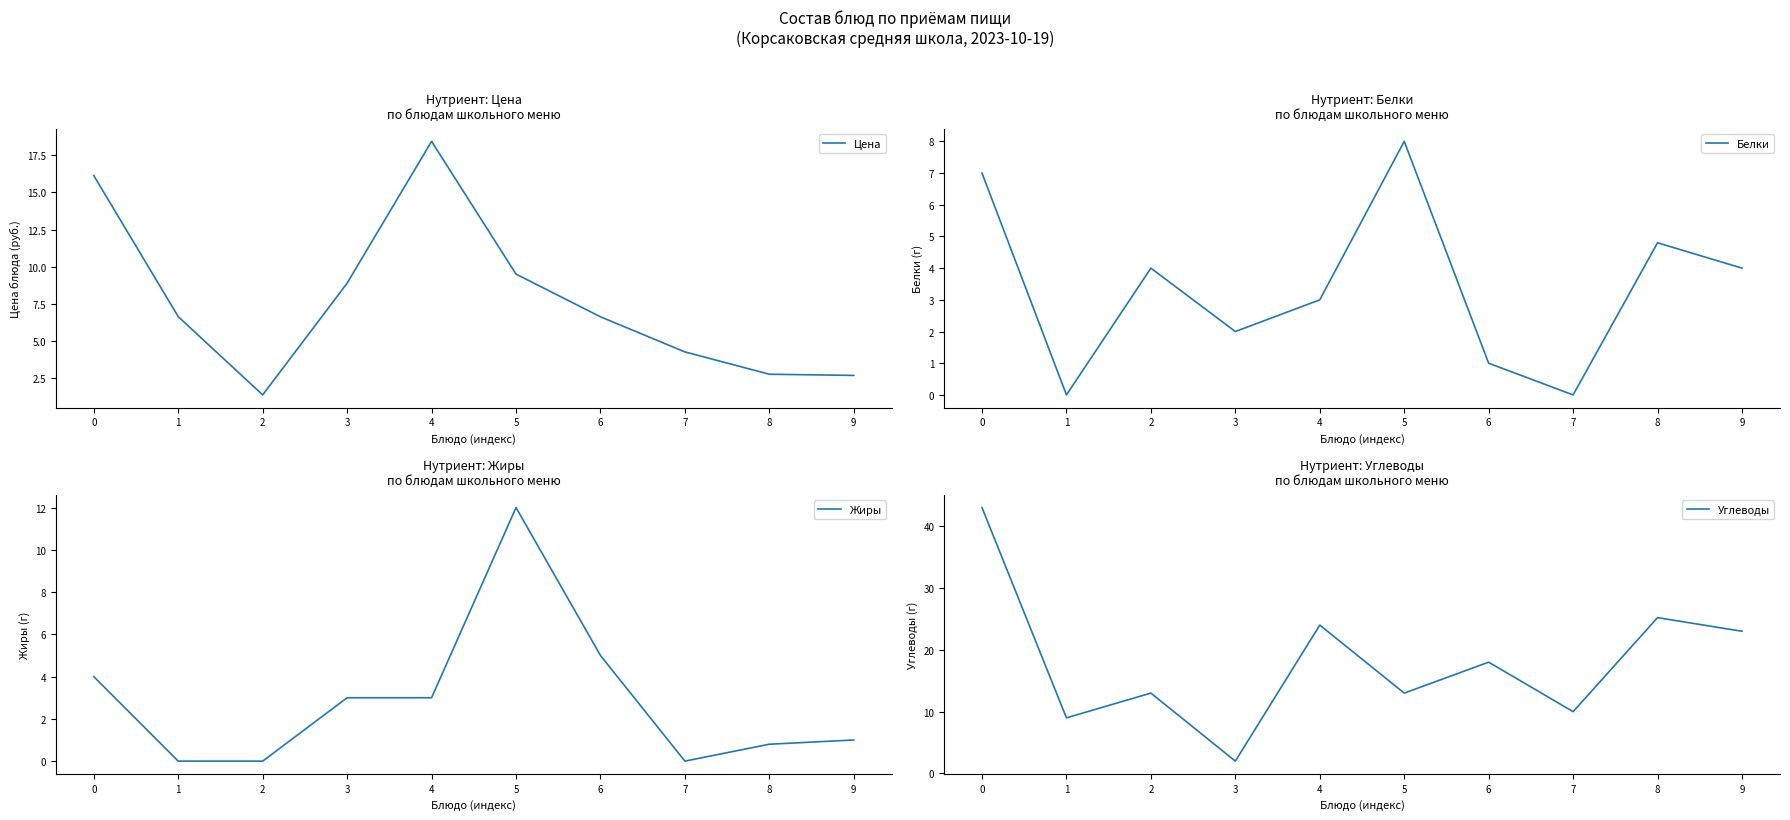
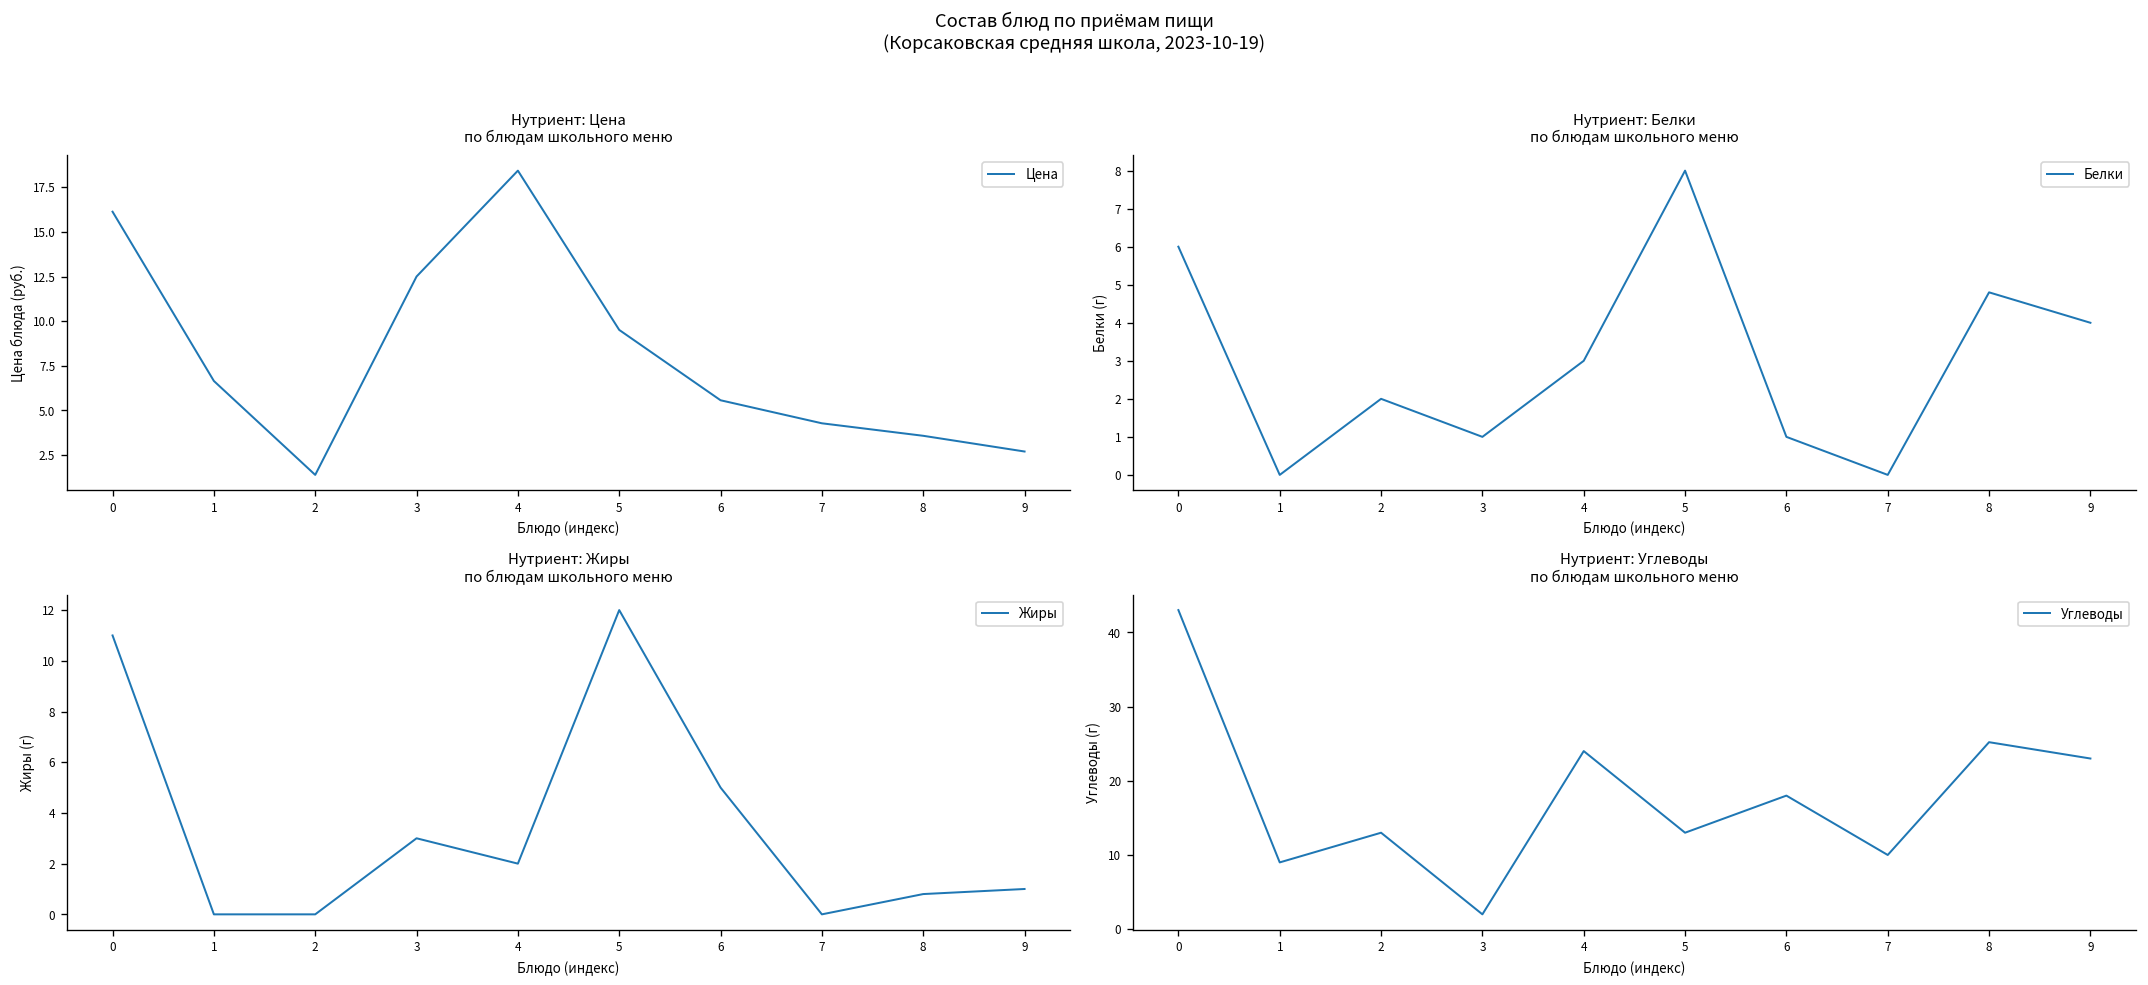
  {
    "Нутриент: Цена по блюдам школьного меню": {
      "0": 16.1,
      "1": 6.7,
      "2": 1.4,
-     "3": 8.9,
+     "3": 12.5,
      "4": 18.4,
      "5": 9.5,
-     "6": 6.6,
+     "6": 5.6,
      "7": 4.3,
-     "8": 2.8,
+     "8": 3.6,
      "9": 2.7
    },
    "Нутриент: Белки по блюдам школьного меню": {
-     "0": 7,
+     "0": 6,
      "1": 0,
-     "2": 4,
-     "3": 2,
+     "2": 2,
+     "3": 1,
      "4": 3,
      "5": 8,
      "6": 1,
      "7": 0,
      "8": 4.8,
      "9": 4
    },
    "Нутриент: Жиры по блюдам школьного меню": {
-     "0": 4,
+     "0": 11,
      "1": 0,
      "2": 0,
      "3": 3,
-     "4": 3,
+     "4": 2,
      "5": 12,
      "6": 5,
      "7": 0,
      "8": 0.8,
      "9": 1
    },
    "Нутриент: Углеводы по блюдам школьного меню": {
      "0": 43,
      "1": 9,
      "2": 13,
      "3": 2,
      "4": 24,
      "5": 13,
      "6": 18,
      "7": 10,
      "8": 25,
      "9": 23
    }
  }
